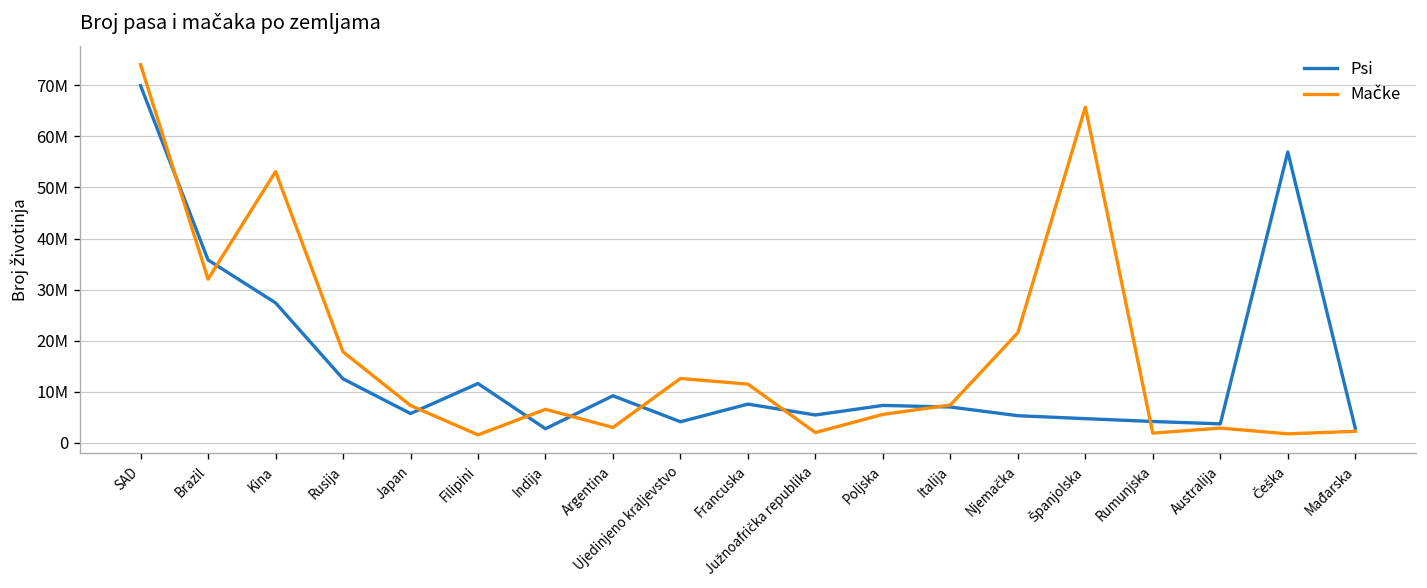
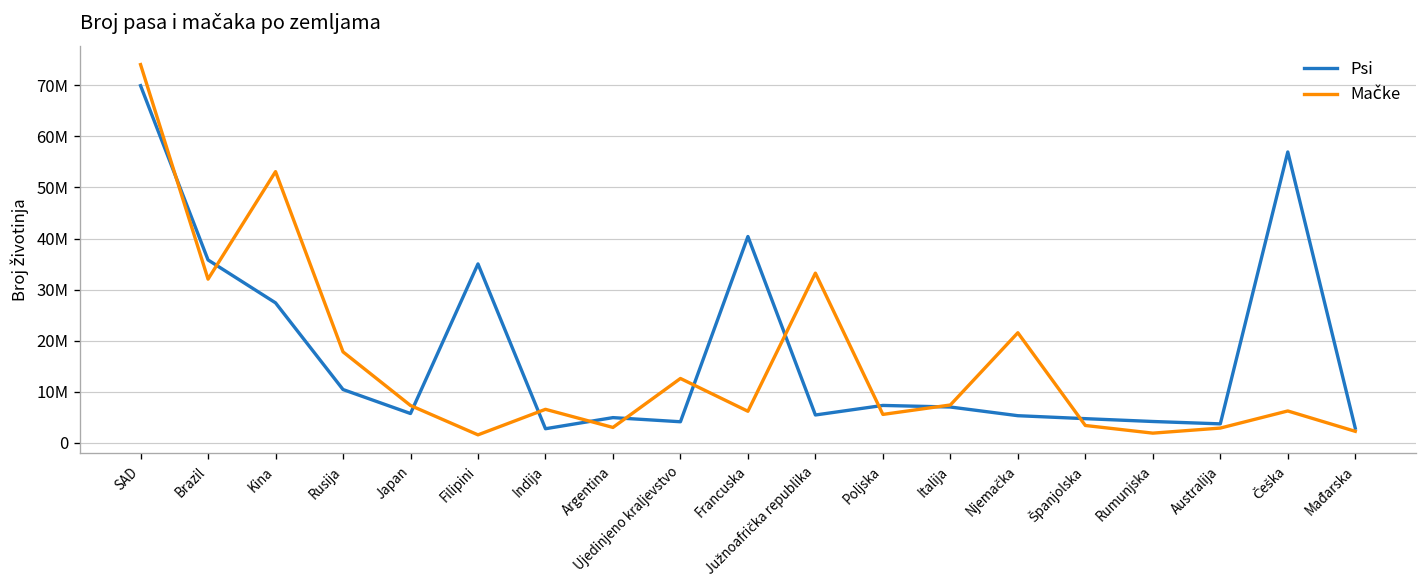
  {
    "Psi": {
      "SAD": 70000000,
      "Brazil": 36000000,
      "Kina": 27000000,
-     "Rusija": 13000000,
+     "Rusija": 10000000,
      "Japan": 6000000,
-     "Filipini": 12000000,
+     "Filipini": 35000000,
      "Indija": 3000000,
-     "Argentina": 9000000,
+     "Argentina": 5000000,
      "Ujedinjeno kraljevstvo": 4000000,
-     "Francuska": 8000000,
+     "Francuska": 40000000,
      "Južnoafrička republika": 5000000,
      "Poljska": 7000000,
      "Njemačka": 5000000,
      "Španjolska": 5000000,
      "Rumunjska": 4000000,
      "Australija": 4000000,
      "Češka": 57000000,
      "Mađarska": 3000000
    },
    "Mačke": {
      "SAD": 74000000,
      "Brazil": 32000000,
      "Kina": 53000000,
      "Rusija": 18000000,
      "Japan": 7000000,
      "Filipini": 2000000,
      "Indija": 7000000,
      "Argentina": 3000000,
      "Ujedinjeno kraljevstvo": 13000000,
-     "Francuska": 11000000,
-     "Južnoafrička republika": 2000000,
+     "Francuska": 6000000,
+     "Južnoafrička republika": 33000000,
      "Poljska": 6000000,
      "Njemačka": 22000000,
-     "Španjolska": 66000000,
+     "Španjolska": 3000000,
      "Rumunjska": 2000000,
      "Australija": 3000000,
-     "Češka": 2000000,
+     "Češka": 6000000,
      "Mađarska": 2000000
    }
  }
